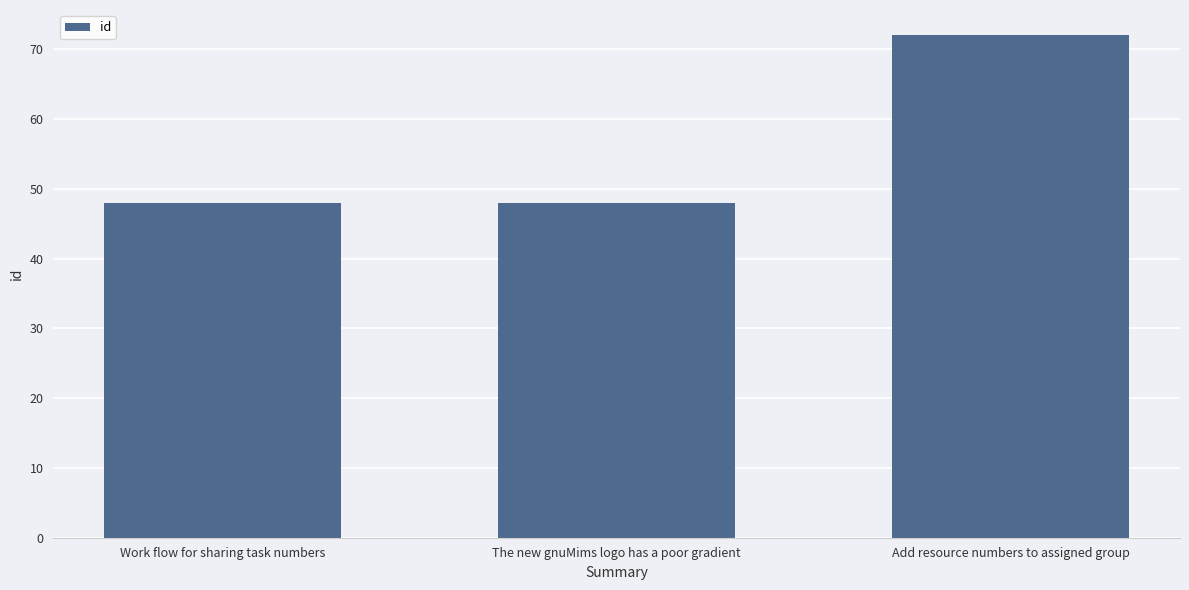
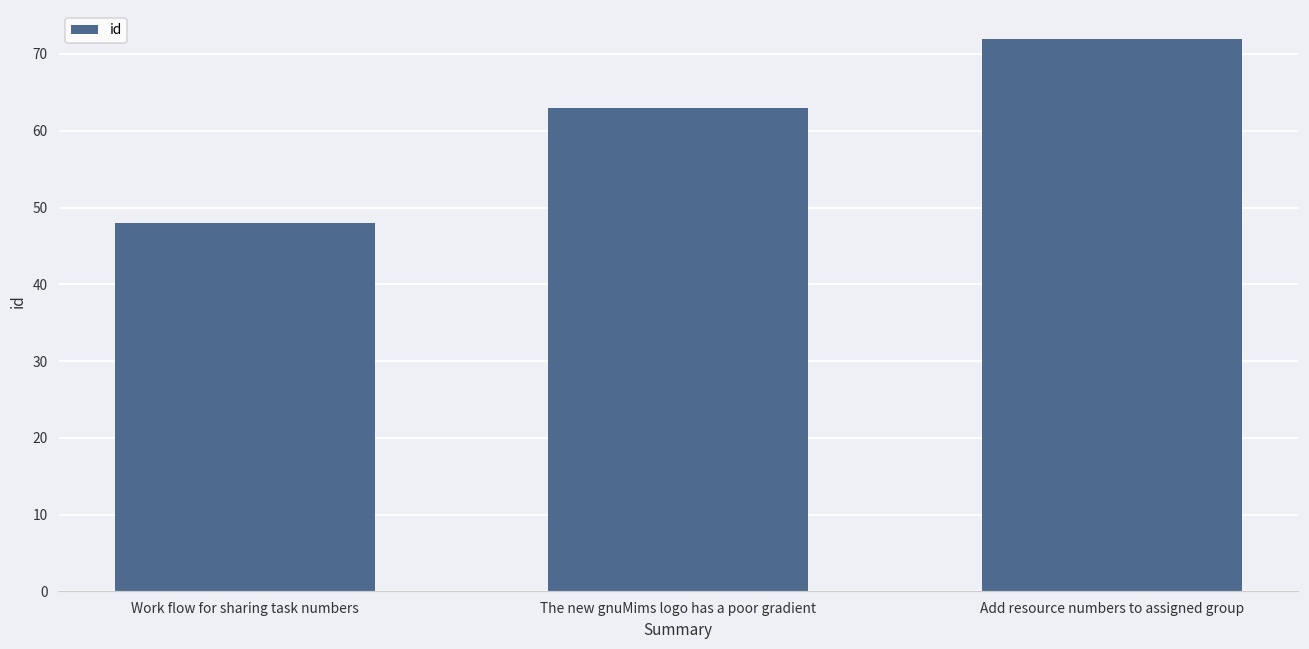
  {
    "Work flow for sharing task numbers": 48,
-   "The new gnuMims logo has a poor gradient": 48,
+   "The new gnuMims logo has a poor gradient": 63,
    "Add resource numbers to assigned group": 72
  }
